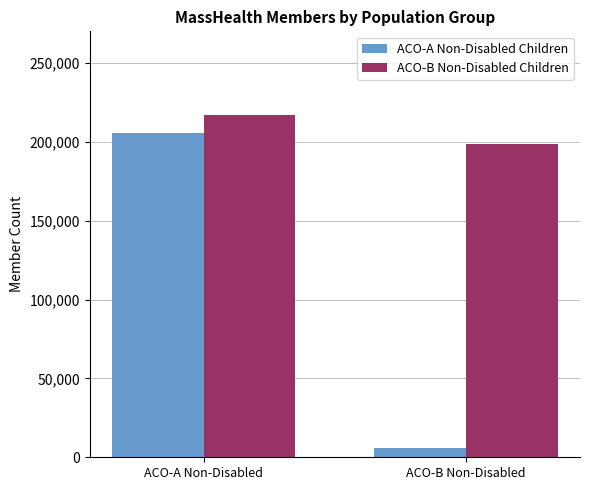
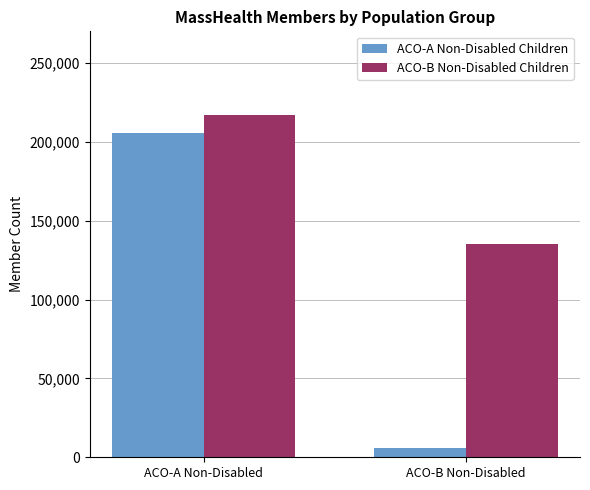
  {
    "ACO-A Non-Disabled Children": {
      "ACO-A Non-Disabled": "206,000",
      "ACO-B Non-Disabled": "6,000"
    },
    "ACO-B Non-Disabled Children": {
      "ACO-A Non-Disabled": "217,000",
-     "ACO-B Non-Disabled": "198,000"
+     "ACO-B Non-Disabled": "135,000"
    }
  }
